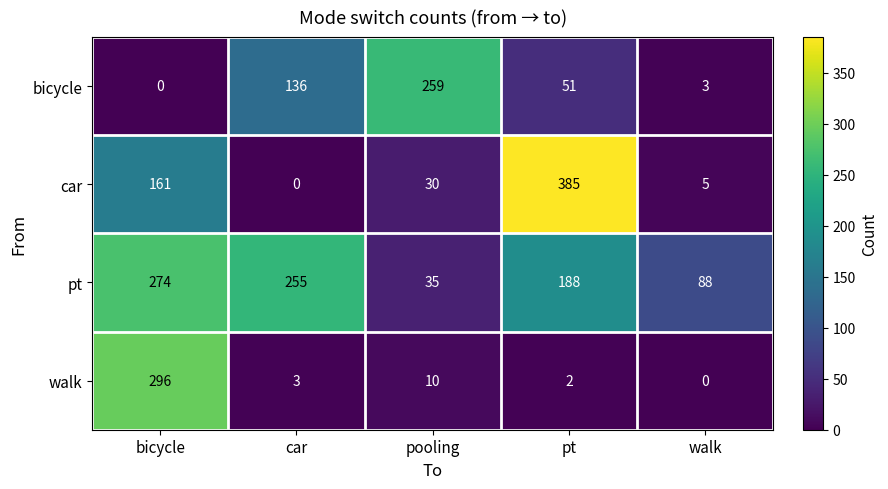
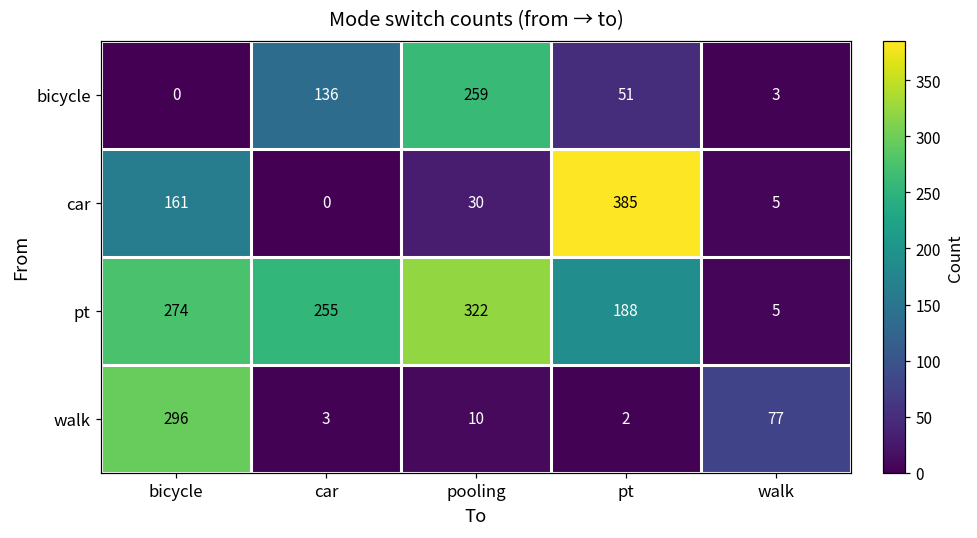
  {
    "bicycle": {
      "bicycle": 0,
      "car": 136,
      "pooling": 259,
      "pt": 51,
      "walk": 3
    },
    "car": {
      "bicycle": 161,
      "car": 0,
      "pooling": 30,
      "pt": 385,
      "walk": 5
    },
    "pt": {
      "bicycle": 274,
      "car": 255,
-     "pooling": 35,
+     "pooling": 322,
      "pt": 188,
-     "walk": 88
+     "walk": 5
    },
    "walk": {
      "bicycle": 296,
      "car": 3,
      "pooling": 10,
      "pt": 2,
-     "walk": 0
+     "walk": 77
    }
  }
